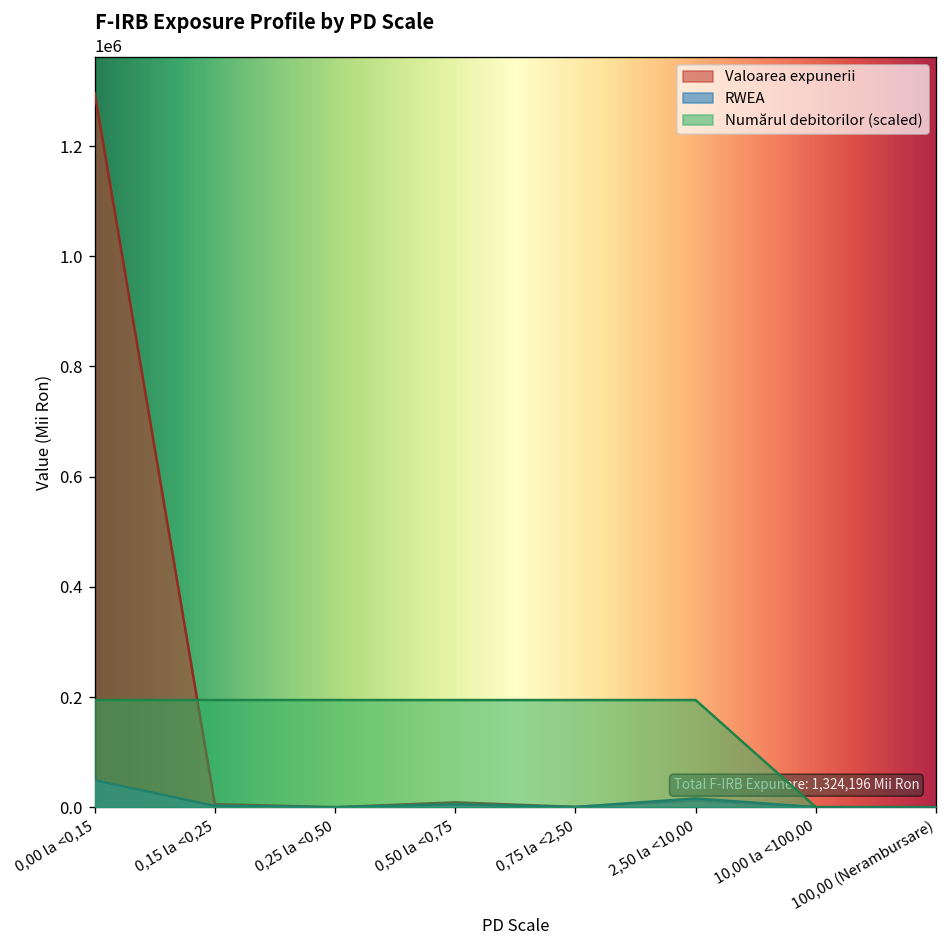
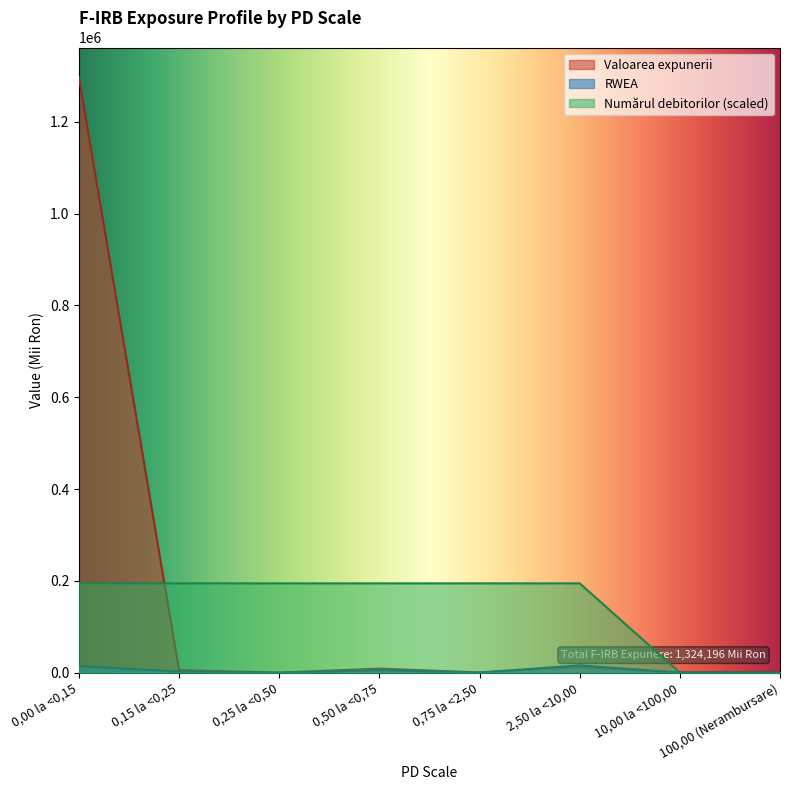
  {
    "Valoarea expunerii": {
      "0,00 la <0,15": 1300000
    },
    "RWEA": {
-     "0,00 la <0,15": 50000
+     "0,00 la <0,15": 10000
    },
    "Numărul debitorilor (scaled)": {
      "0,00 la <0,15": 190000,
      "0,15 la <0,25": 190000,
      "0,25 la <0,50": 190000,
      "0,50 la <0,75": 190000,
      "0,75 la <2,50": 190000,
      "2,50 la <10,00": 190000
    }
  }
